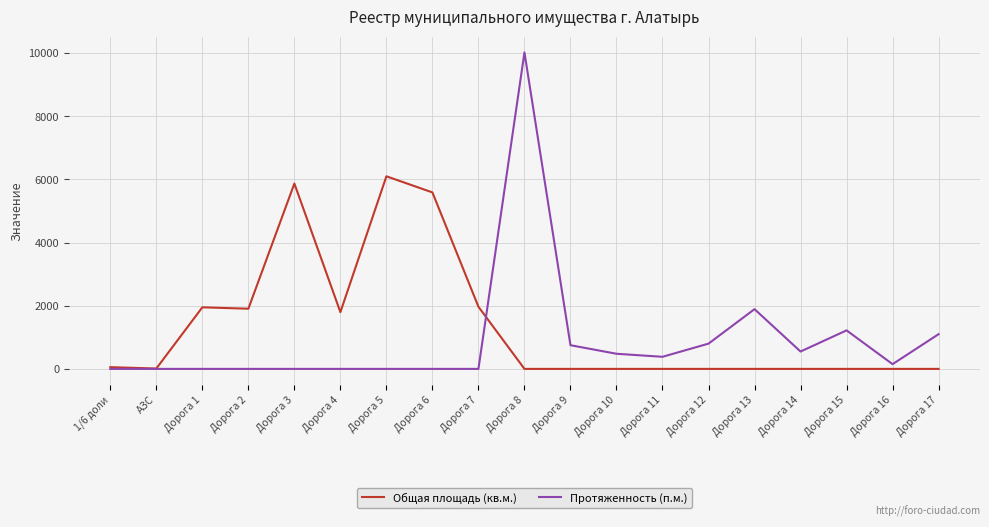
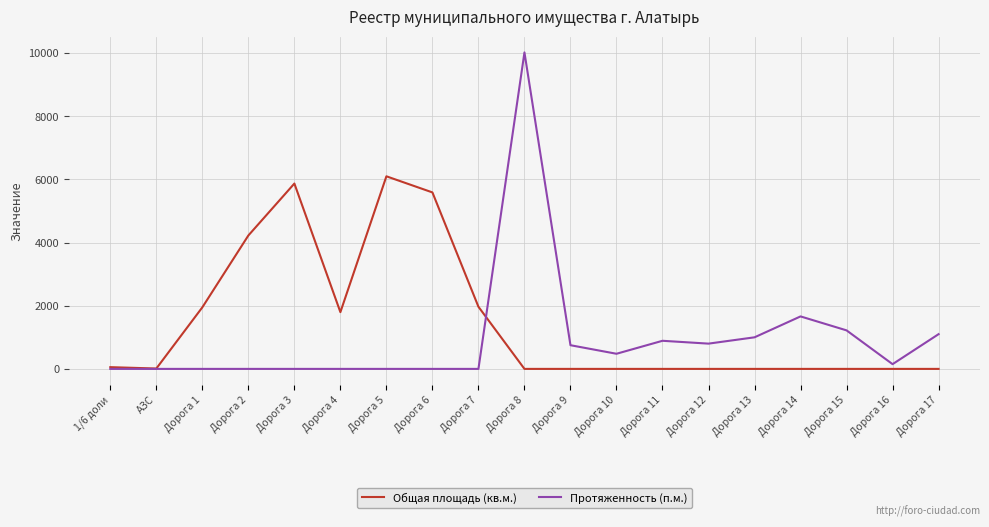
  {
    "Общая площадь (кв.м.)": {
      "Дорога 1": 2000,
-     "Дорога 2": 1900,
+     "Дорога 2": 4200,
      "Дорога 3": 5900,
      "Дорога 4": 1800,
      "Дорога 5": 6100,
      "Дорога 6": 5600,
      "Дорога 7": 2000,
      "Дорога 8": 0,
      "Дорога 9": 0,
      "Дорога 10": 0,
      "Дорога 11": 0,
      "Дорога 12": 0,
      "Дорога 13": 0,
      "Дорога 14": 0,
      "Дорога 15": 0,
      "Дорога 16": 0,
      "Дорога 17": 0
    },
    "Протяженность (п.м.)": {
      "Дорога 1": 0,
      "Дорога 2": 0,
      "Дорога 3": 0,
      "Дорога 4": 0,
      "Дорога 5": 0,
      "Дорога 6": 0,
      "Дорога 7": 0,
      "Дорога 8": 10000,
      "Дорога 9": 800,
      "Дорога 10": 500,
-     "Дорога 11": 400,
+     "Дорога 11": 900,
      "Дорога 12": 800,
-     "Дорога 13": 1900,
-     "Дорога 14": 600,
+     "Дорога 13": 1000,
+     "Дорога 14": 1700,
      "Дорога 15": 1200,
      "Дорога 16": 200,
      "Дорога 17": 1100
    }
  }
